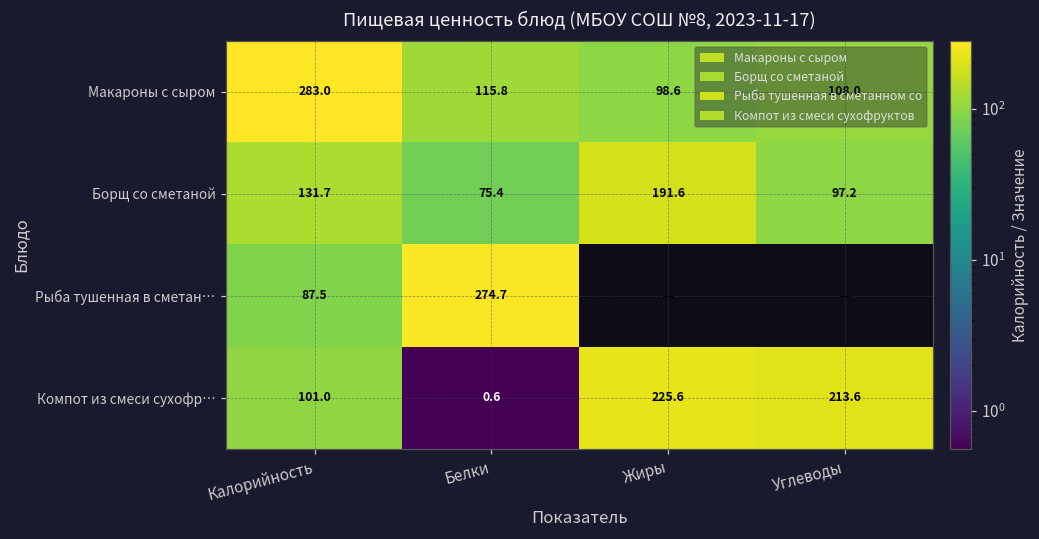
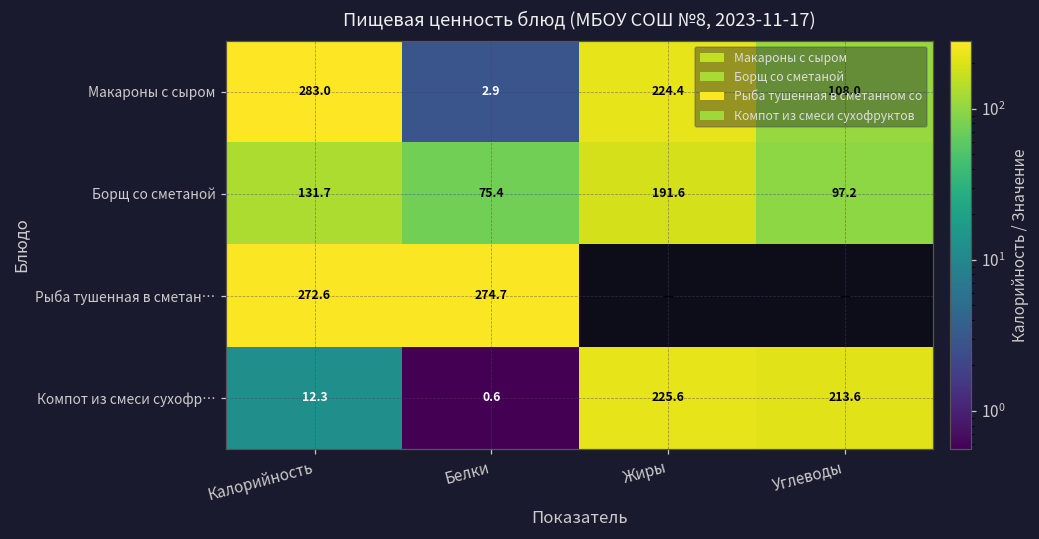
  {
    "Макароны с сыром": {
      "Калорийность": 283.0,
-     "Белки": 115.8,
-     "Жиры": 98.6
+     "Белки": 2.9,
+     "Жиры": 224.4
    },
    "Борщ со сметаной": {
      "Калорийность": 131.7,
      "Белки": 75.4,
      "Жиры": 191.6,
      "Углеводы": 97.2
    },
    "Рыба тушенная в сметан…": {
-     "Калорийность": 87.5,
+     "Калорийность": 272.6,
      "Белки": 274.7
    },
    "Компот из смеси сухофр…": {
-     "Калорийность": 101.0,
+     "Калорийность": 12.3,
      "Белки": 0.6,
      "Жиры": 225.6,
      "Углеводы": 213.6
    }
  }
